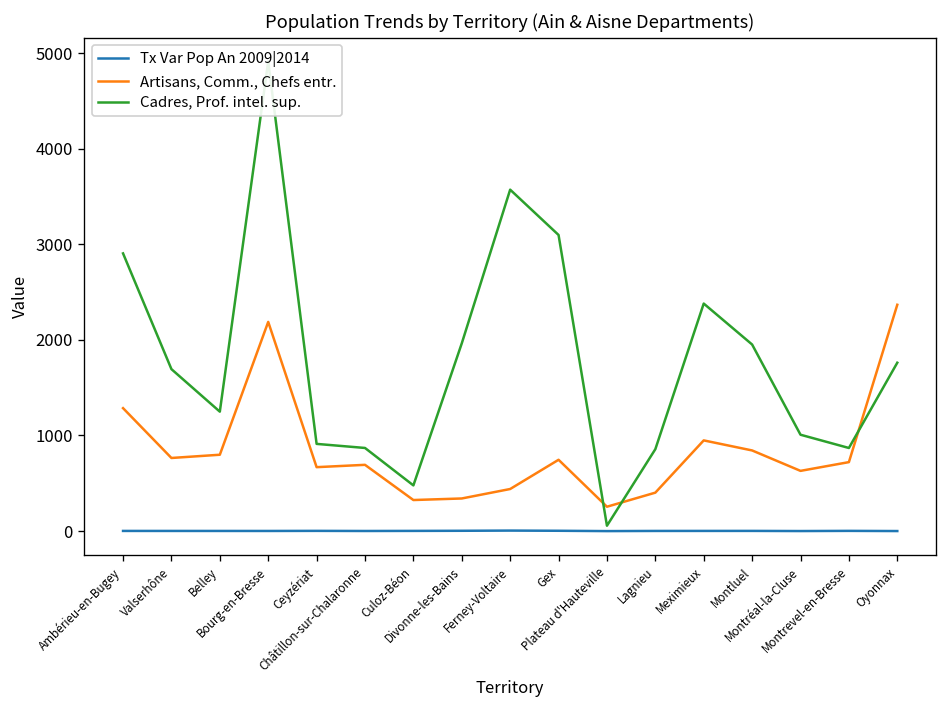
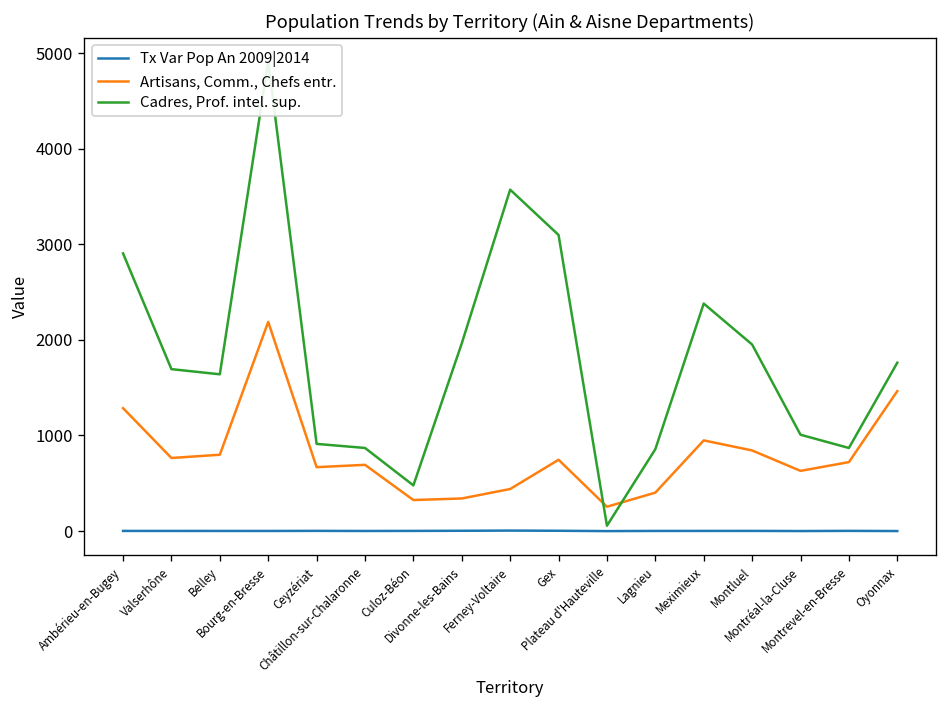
  {
    "Tx Var Pop An 2009|2014": {
      "Ambérieu-en-Bugey": 0,
      "Valserhône": 0,
      "Belley": 0,
      "Bourg-en-Bresse": 0,
      "Ceyzériat": 0,
      "Châtillon-sur-Chalaronne": 0,
      "Culoz-Béon": 0,
      "Divonne-les-Bains": 0,
      "Ferney-Voltaire": 0,
      "Gex": 0,
      "Plateau d'Hauteville": 0,
      "Lagnieu": 0,
      "Meximieux": 0,
      "Montluel": 0,
      "Montréal-la-Cluse": 0,
      "Montrevel-en-Bresse": 0,
      "Oyonnax": 0
    },
    "Artisans, Comm., Chefs entr.": {
      "Ambérieu-en-Bugey": 1300,
      "Valserhône": 800,
      "Belley": 800,
      "Bourg-en-Bresse": 2200,
      "Ceyzériat": 700,
      "Châtillon-sur-Chalaronne": 700,
      "Culoz-Béon": 300,
      "Divonne-les-Bains": 300,
      "Ferney-Voltaire": 400,
      "Gex": 700,
      "Plateau d'Hauteville": 300,
      "Lagnieu": 400,
      "Meximieux": 900,
      "Montluel": 800,
      "Montréal-la-Cluse": 600,
      "Montrevel-en-Bresse": 700,
-     "Oyonnax": 2400
+     "Oyonnax": 1500
    },
    "Cadres, Prof. intel. sup.": {
      "Ambérieu-en-Bugey": 2900,
      "Valserhône": 1700,
-     "Belley": 1200,
+     "Belley": 1600,
      "Ceyzériat": 900,
      "Châtillon-sur-Chalaronne": 900,
      "Culoz-Béon": 500,
      "Divonne-les-Bains": 2000,
      "Ferney-Voltaire": 3600,
      "Gex": 3100,
      "Plateau d'Hauteville": 100,
      "Lagnieu": 900,
      "Meximieux": 2400,
      "Montluel": 2000,
      "Montréal-la-Cluse": 1000,
      "Montrevel-en-Bresse": 900,
      "Oyonnax": 1800
    }
  }
